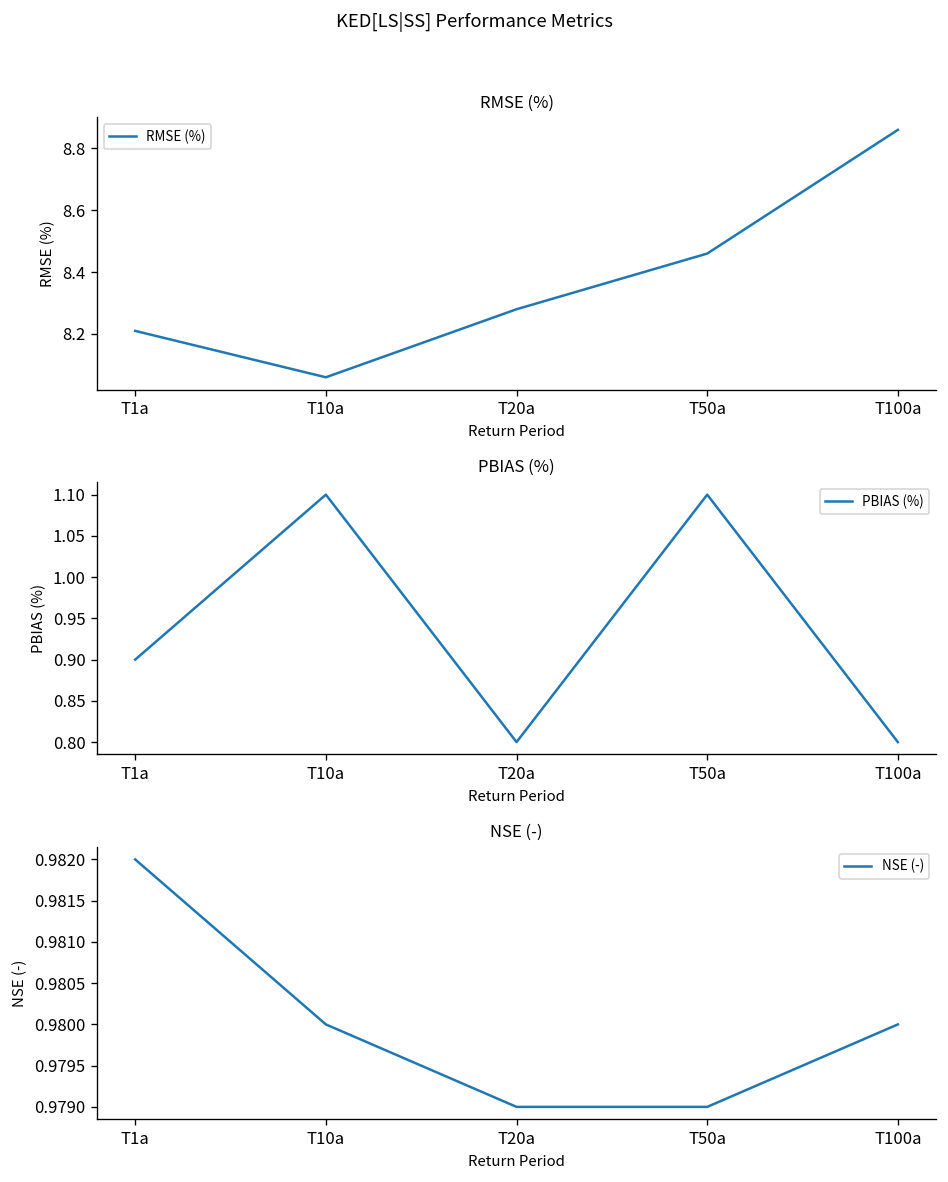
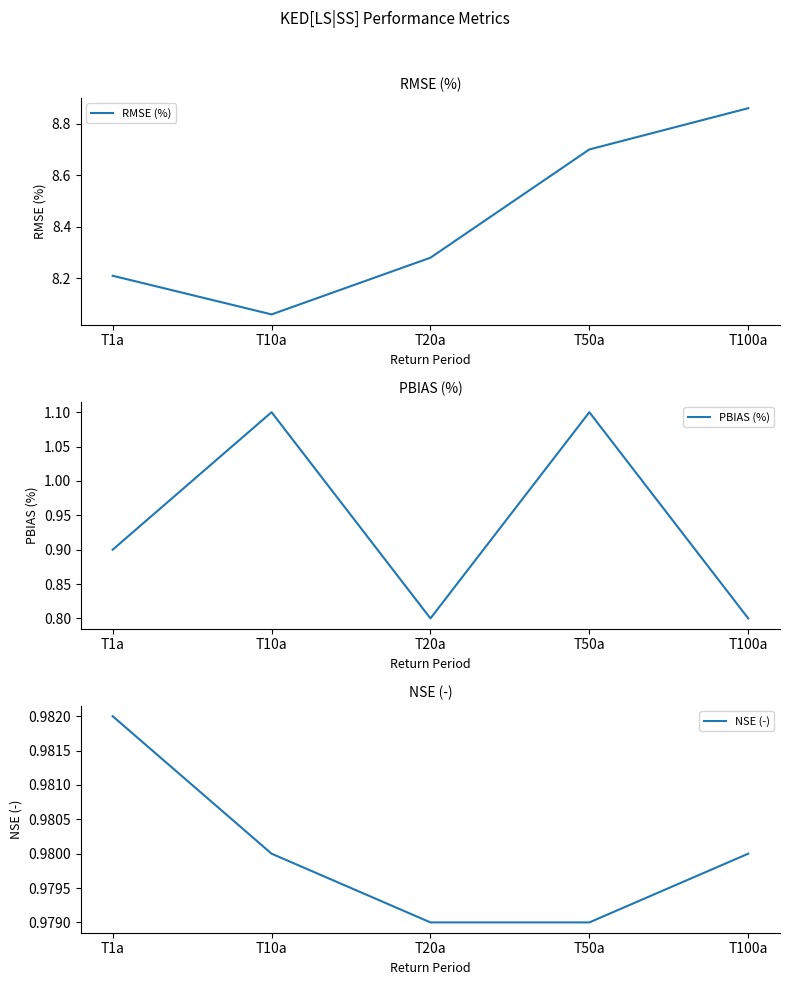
  {
    "RMSE (%)": {
      "T1a": 8.21,
      "T10a": 8.06,
      "T20a": 8.28,
-     "T50a": 8.46,
+     "T50a": 8.70,
      "T100a": 8.86
    },
    "PBIAS (%)": {
      "T1a": 0.90,
      "T10a": 1.10,
      "T20a": 0.80,
      "T50a": 1.10,
      "T100a": 0.80
    },
    "NSE (-)": {
      "T1a": 0.9820,
      "T10a": 0.9800,
      "T20a": 0.9790,
      "T50a": 0.9790,
      "T100a": 0.9800
    }
  }
